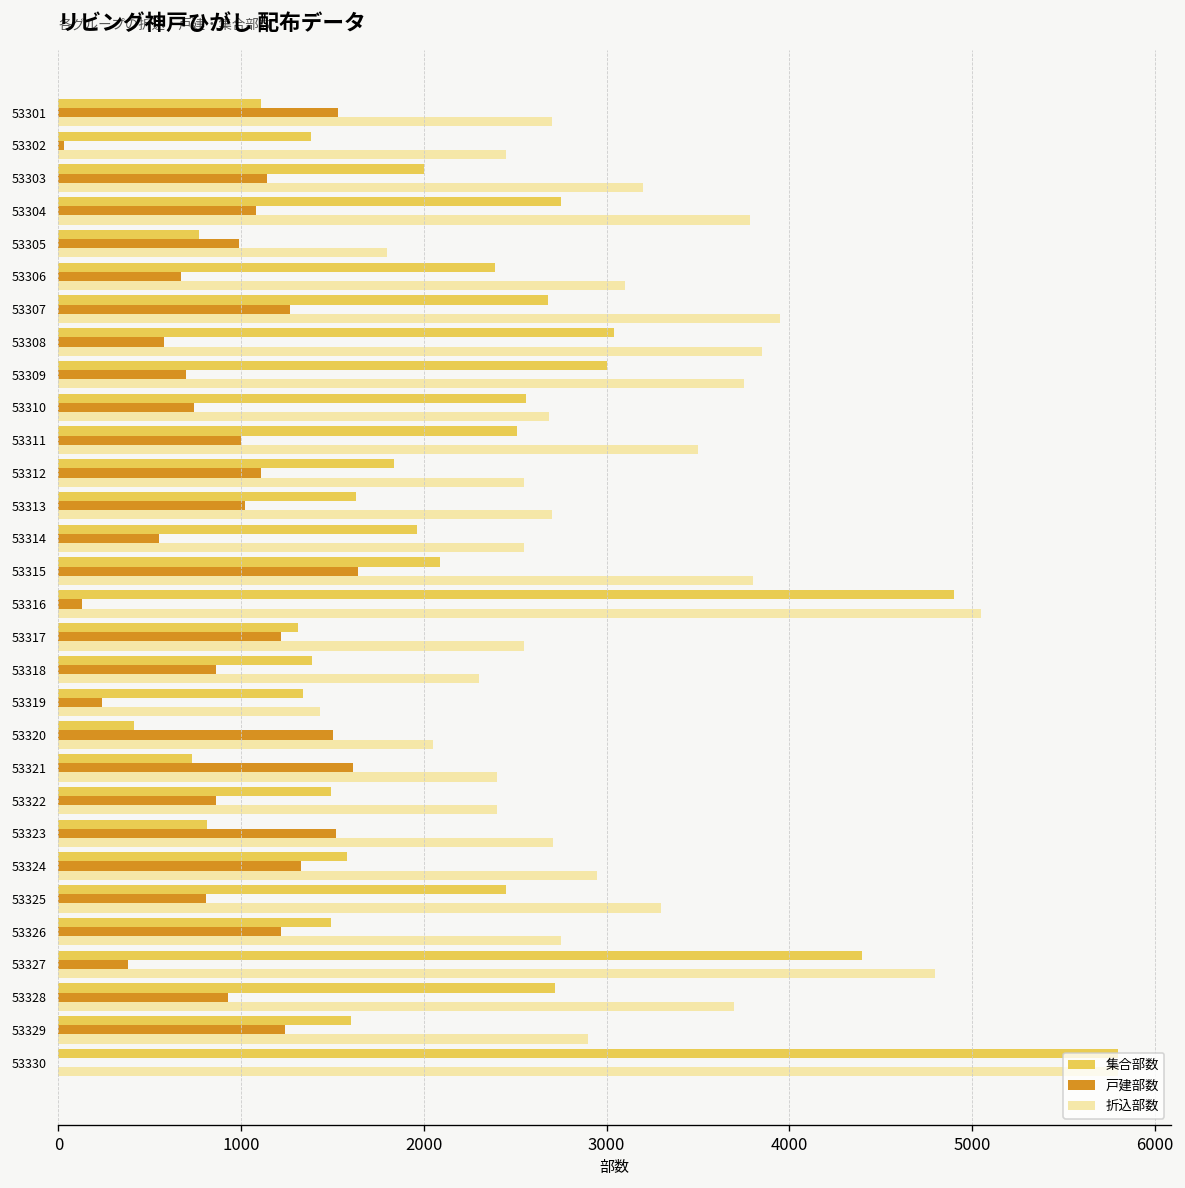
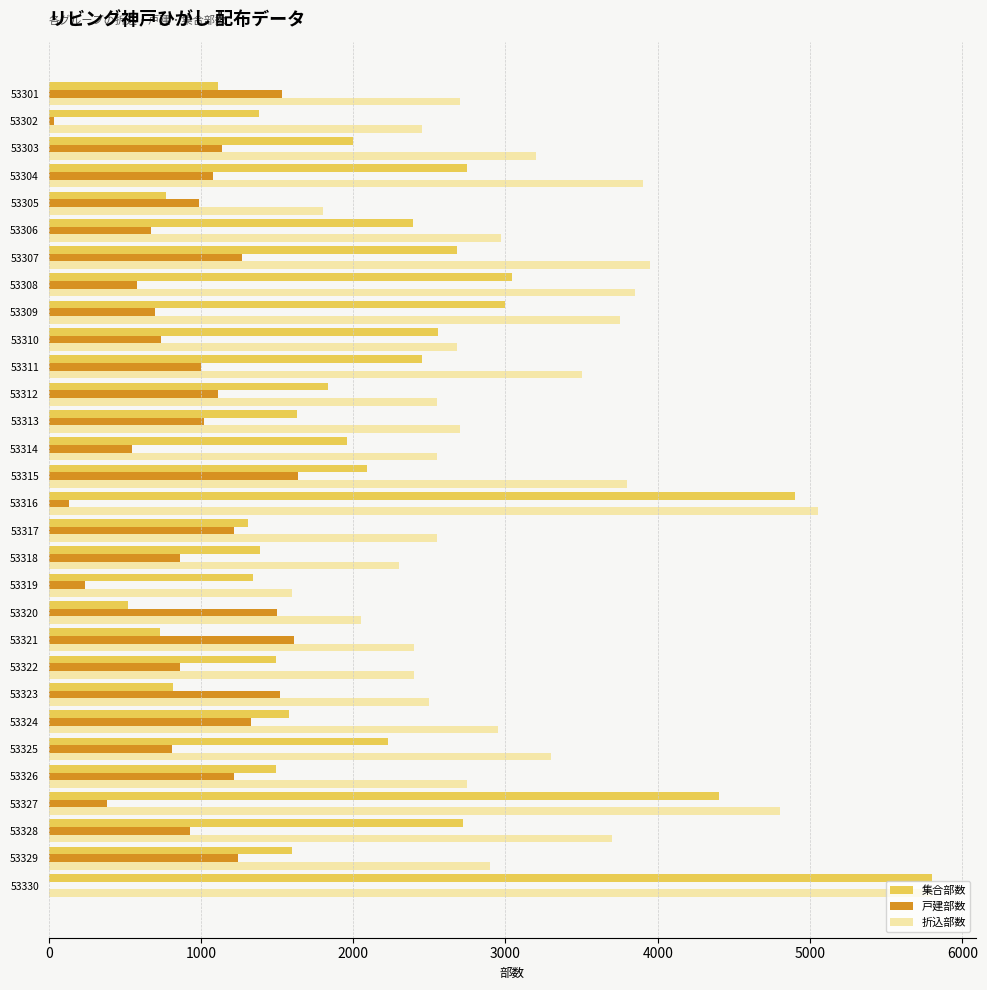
  {
    "集合部数": {
      "53301": 1110,
      "53302": 1380,
      "53303": 2000,
      "53304": 2750,
      "53305": 770,
      "53306": 2390,
      "53307": 2680,
      "53308": 3040,
      "53309": 3000,
      "53310": 2560,
-     "53311": 2510,
+     "53311": 2450,
      "53312": 1840,
      "53313": 1630,
      "53314": 1960,
      "53315": 2090,
      "53316": 4900,
      "53317": 1310,
      "53318": 1390,
      "53319": 1340,
-     "53320": 410,
+     "53320": 520,
      "53321": 730,
      "53322": 1490,
      "53323": 810,
      "53324": 1580,
-     "53325": 2450,
+     "53325": 2230,
      "53326": 1490,
      "53327": 4400,
      "53328": 2720,
      "53329": 1600,
      "53330": 5800
    },
    "戸建部数": {
      "53301": 1530,
      "53302": 30,
      "53303": 1140,
      "53304": 1080,
      "53305": 990,
      "53306": 670,
      "53307": 1270,
      "53308": 580,
      "53309": 700,
      "53310": 740,
      "53311": 1000,
      "53312": 1110,
      "53313": 1020,
      "53314": 550,
      "53315": 1640,
      "53316": 130,
      "53317": 1220,
      "53318": 860,
      "53319": 240,
      "53320": 1500,
      "53321": 1610,
      "53322": 860,
      "53323": 1520,
      "53324": 1330,
      "53325": 810,
      "53326": 1220,
      "53327": 380,
      "53328": 930,
      "53329": 1240,
      "53330": 0
    },
    "折込部数": {
      "53301": 2700,
      "53302": 2450,
      "53303": 3200,
-     "53304": 3790,
+     "53304": 3900,
      "53305": 1800,
-     "53306": 3100,
+     "53306": 2970,
      "53307": 3950,
      "53308": 3850,
      "53309": 3750,
      "53310": 2680,
      "53311": 3500,
      "53312": 2550,
      "53313": 2700,
      "53314": 2550,
      "53315": 3800,
      "53316": 5050,
      "53317": 2550,
      "53318": 2300,
-     "53319": 1430,
+     "53319": 1600,
      "53320": 2050,
      "53321": 2400,
      "53322": 2400,
-     "53323": 2710,
+     "53323": 2500,
      "53324": 2950,
      "53325": 3300,
      "53326": 2750,
      "53327": 4800,
      "53328": 3700,
      "53329": 2900
    }
  }
